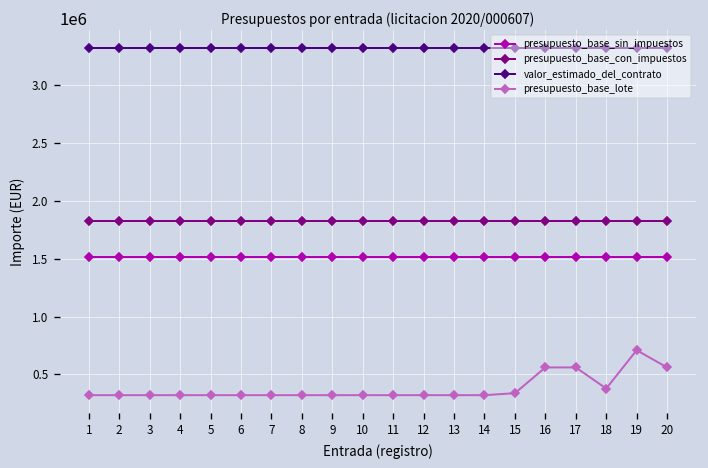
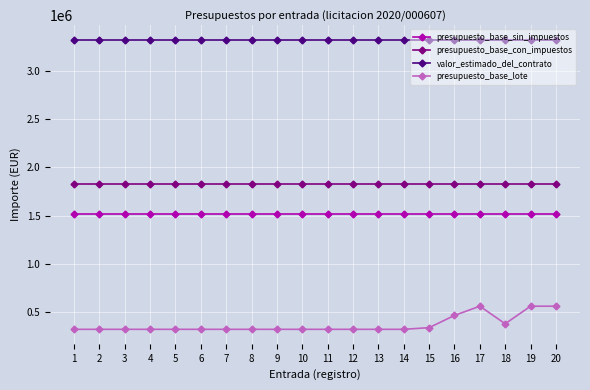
  {
    "presupuesto_base_sin_impuestos": {
      "1": 1500000,
      "2": 1500000,
      "3": 1500000,
      "4": 1500000,
      "5": 1500000,
      "6": 1500000,
      "7": 1500000,
      "8": 1500000,
      "9": 1500000,
      "10": 1500000,
      "11": 1500000,
      "12": 1500000,
      "13": 1500000,
      "14": 1500000,
      "15": 1500000,
      "16": 1500000,
      "17": 1500000,
      "18": 1500000,
      "19": 1500000,
      "20": 1500000
    },
    "presupuesto_base_lote": {
      "1": 300000,
      "2": 300000,
      "3": 300000,
      "4": 300000,
      "5": 300000,
      "6": 300000,
      "7": 300000,
      "8": 300000,
      "9": 300000,
      "10": 300000,
      "11": 300000,
      "12": 300000,
      "13": 300000,
      "14": 300000,
      "15": 300000,
-     "16": 600000,
+     "16": 500000,
      "17": 600000,
      "18": 400000,
-     "19": 700000,
+     "19": 600000,
      "20": 600000
    }
  }
